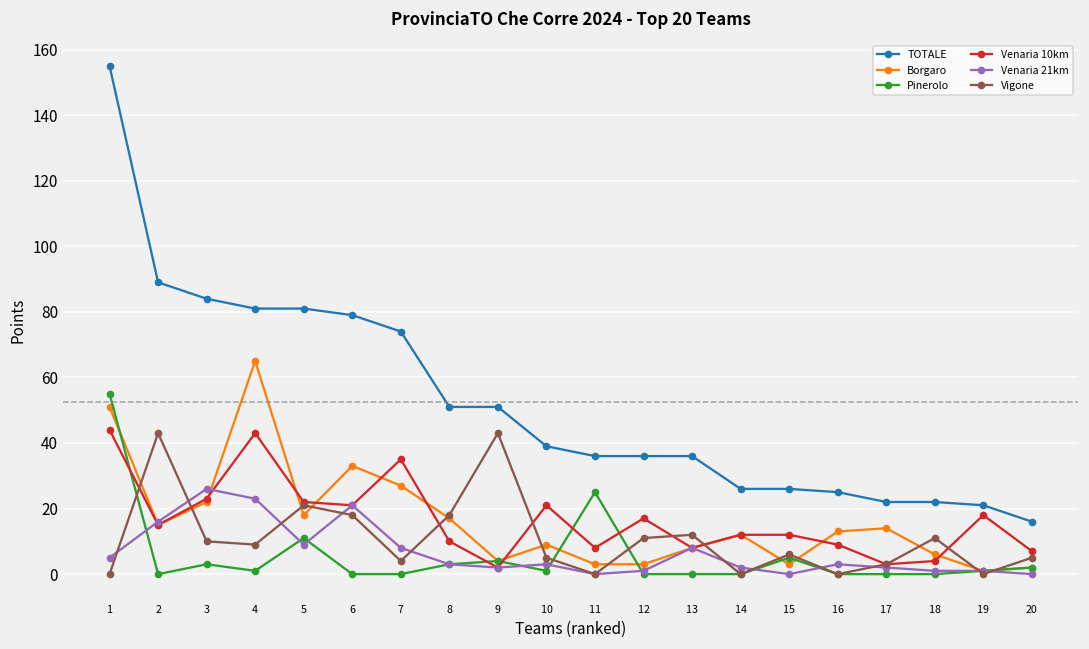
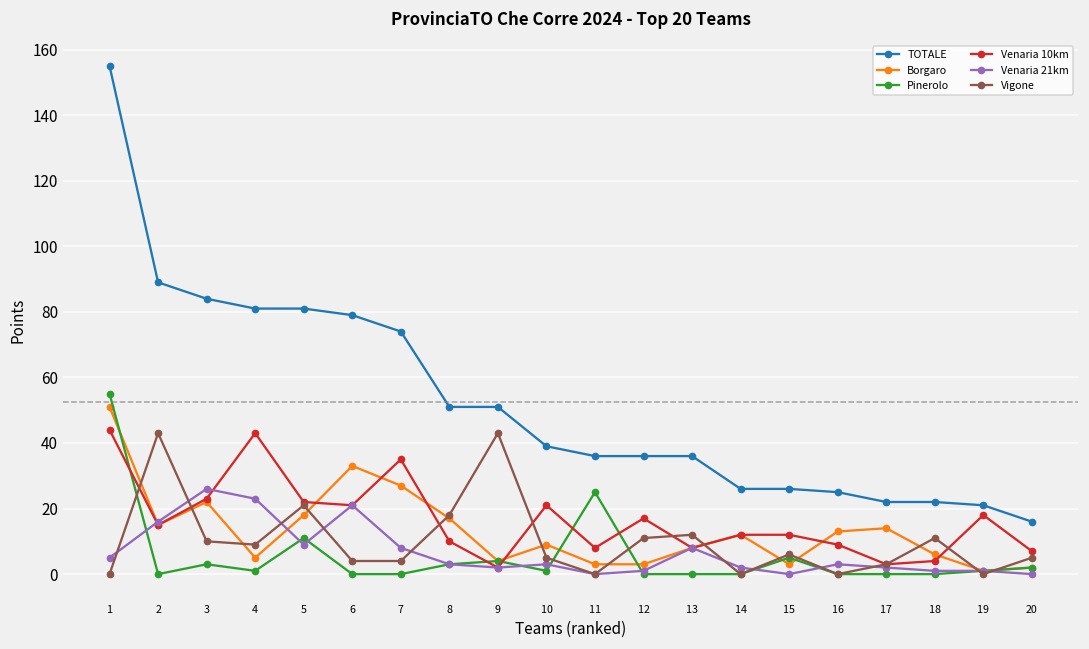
  {
    "TOTALE": {
      "1": 155,
      "2": 89,
      "3": 84,
      "4": 81,
      "5": 81,
      "6": 79,
      "7": 74,
      "8": 51,
      "9": 51,
      "10": 39,
      "11": 36,
      "12": 36,
      "13": 36,
      "14": 26,
      "15": 26,
      "16": 25,
      "17": 22,
      "18": 22,
      "19": 21,
      "20": 16
    },
    "Borgaro": {
      "1": 51,
      "3": 22,
-     "4": 65,
+     "4": 5,
      "5": 18,
      "6": 33,
      "7": 27,
      "8": 17,
      "10": 9,
      "11": 3,
      "12": 3,
      "15": 3,
      "16": 13,
      "17": 14,
      "18": 6
    },
    "Pinerolo": {
      "1": 55,
      "2": 0,
      "3": 3,
      "4": 1,
      "5": 11,
      "6": 0,
      "7": 0,
      "10": 1,
      "11": 25,
      "12": 0,
      "13": 0,
      "15": 5,
      "17": 0,
      "18": 0
    },
    "Venaria 10km": {
      "1": 44,
      "3": 23,
      "4": 43,
      "5": 22,
      "7": 35,
      "8": 10,
      "10": 21,
      "11": 8,
      "12": 17,
      "15": 12,
      "16": 9,
      "18": 4,
      "19": 18,
      "20": 7
    },
    "Venaria 21km": {
      "1": 5,
      "2": 16,
      "3": 26,
      "4": 23,
      "5": 9,
      "7": 8,
      "10": 3,
      "12": 1,
      "14": 2,
      "15": 0,
      "16": 3,
      "17": 2,
      "18": 1,
      "20": 0
    },
    "Vigone": {
      "1": 0,
      "2": 43,
      "3": 10,
      "4": 9,
      "5": 21,
-     "6": 18,
+     "6": 4,
      "7": 4,
      "8": 18,
      "9": 43,
      "10": 5,
      "12": 11,
      "13": 12,
      "15": 6,
      "18": 11,
      "19": 0,
      "20": 5
    }
  }
